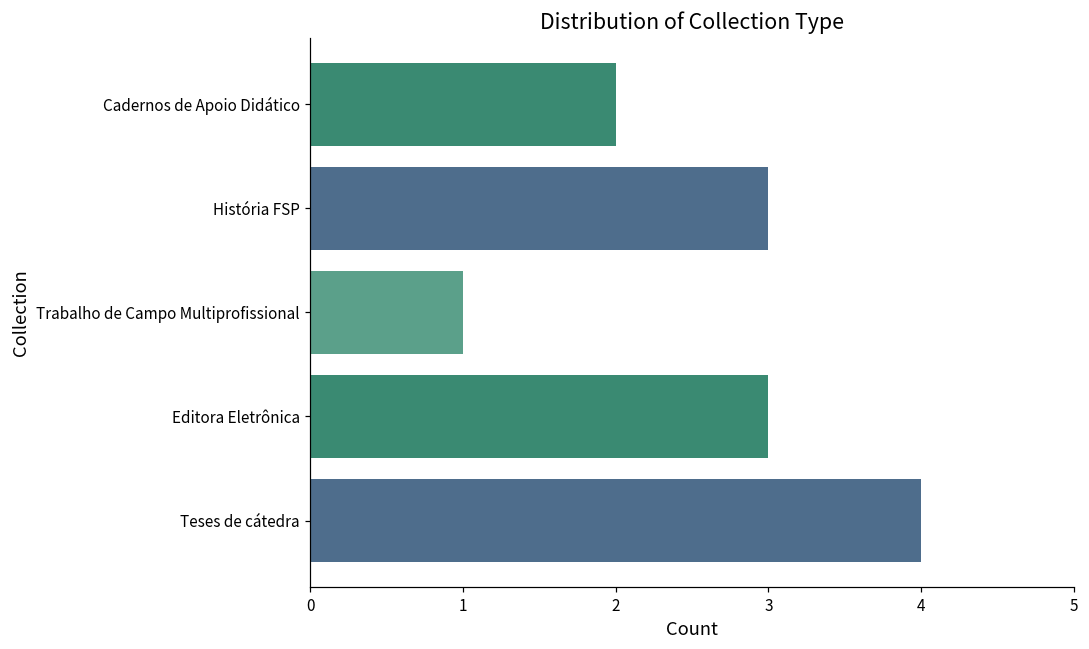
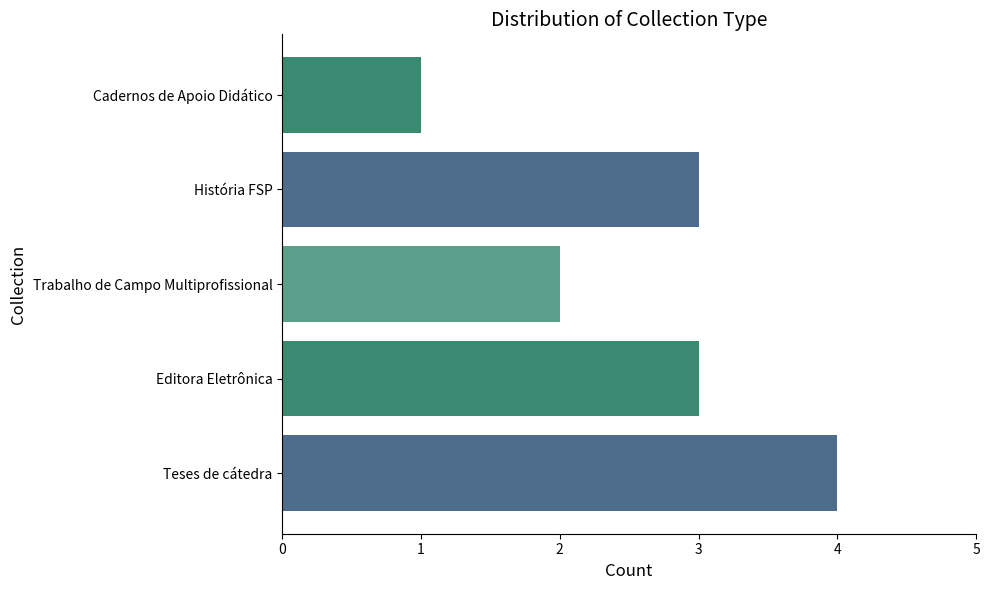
  {
-   "Cadernos de Apoio Didático": 2,
+   "Cadernos de Apoio Didático": 1,
    "História FSP": 3,
-   "Trabalho de Campo Multiprofissional": 1,
+   "Trabalho de Campo Multiprofissional": 2,
    "Editora Eletrônica": 3,
    "Teses de cátedra": 4
  }
